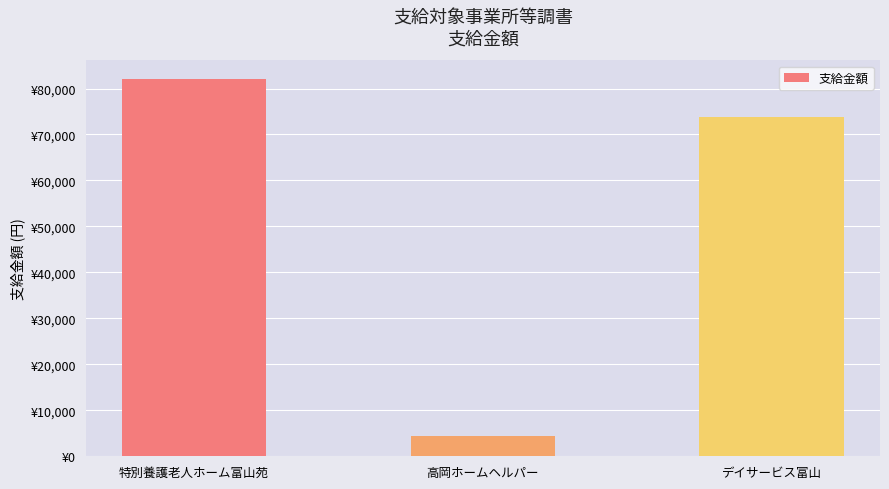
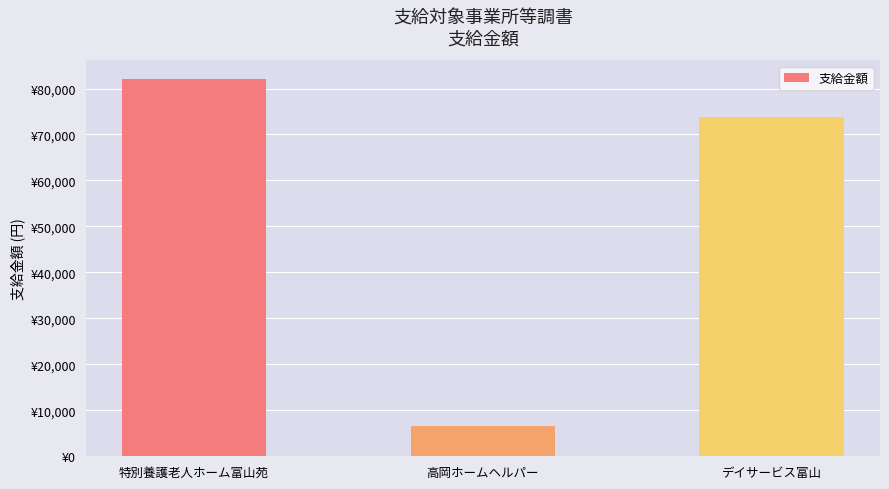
  {
    "特別養護老人ホーム富山苑": "¥82,000",
-   "高岡ホームヘルパー": "¥4,000",
+   "高岡ホームヘルパー": "¥7,000",
    "デイサービス富山": "¥74,000"
  }
